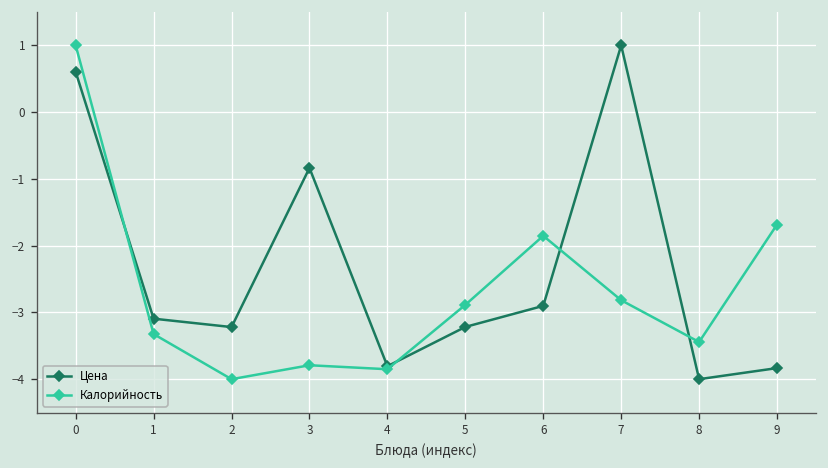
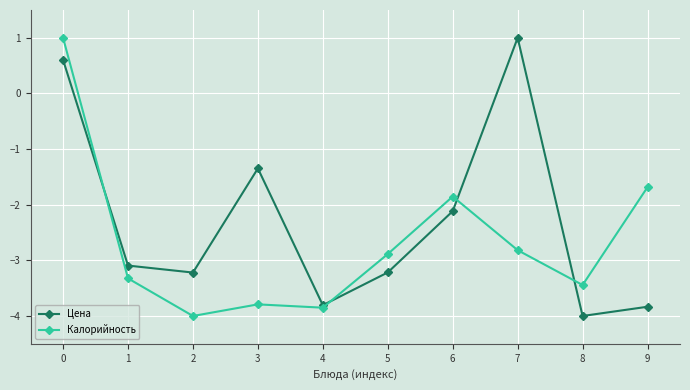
  {
    "Цена": {
      "0": 0.6,
      "1": -3.1,
      "2": -3.2,
-     "3": -0.8,
+     "3": -1.3,
      "5": -3.2,
-     "6": -2.9,
+     "6": -2.1,
      "7": 1.0,
      "8": -4.0,
      "9": -3.8
    },
    "Калорийность": {
      "0": 1.0,
      "1": -3.3,
      "2": -4.0,
      "3": -3.8,
      "5": -2.9,
      "6": -1.9,
      "7": -2.8,
      "8": -3.4,
      "9": -1.7
    }
  }
